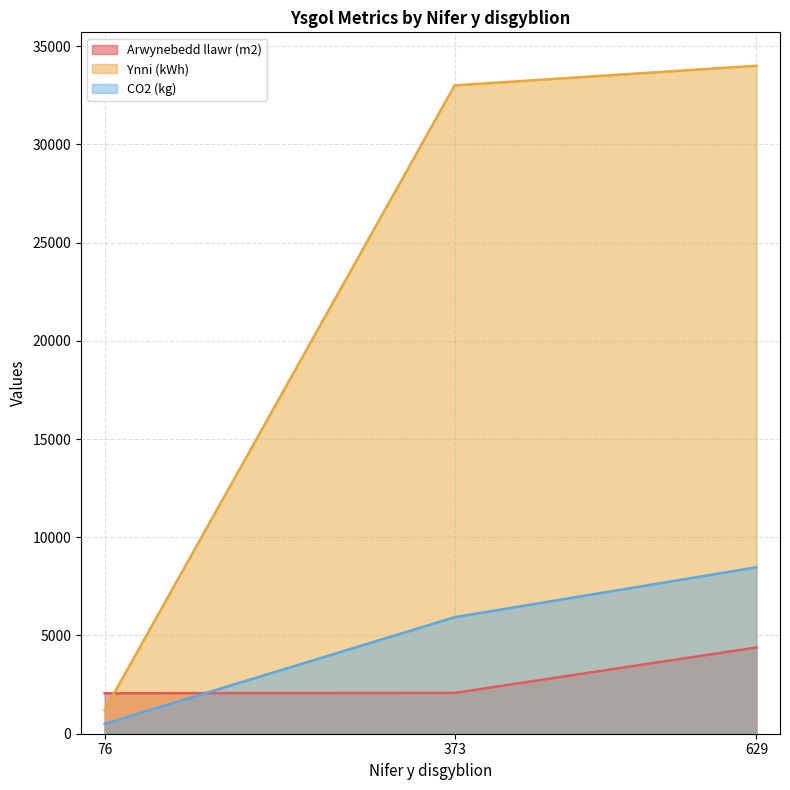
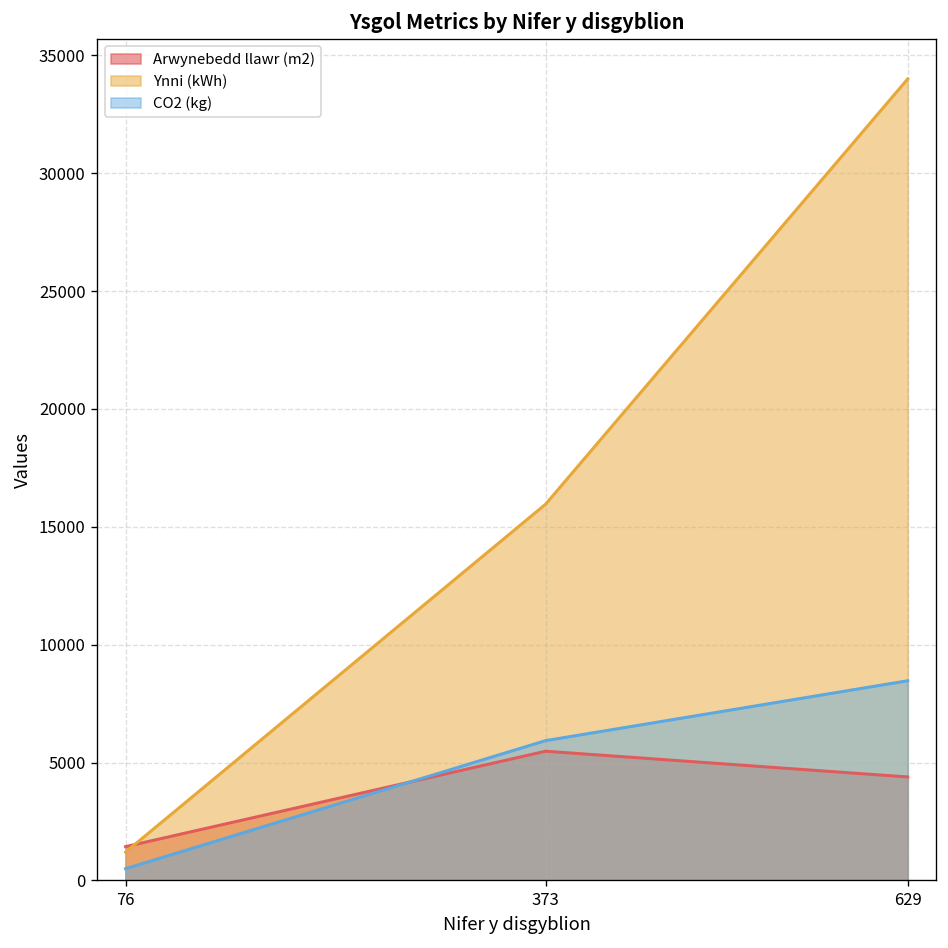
  {
    "Arwynebedd llawr (m2)": {
-     "76": 2100,
-     "373": 2100,
+     "76": 1400,
+     "373": 5500,
      "629": 4400
    },
    "Ynni (kWh)": {
      "76": 1200,
-     "373": 33000,
+     "373": 16000,
      "629": 34000
    },
    "CO2 (kg)": {
      "76": 500,
      "373": 5900,
      "629": 8500
    }
  }
